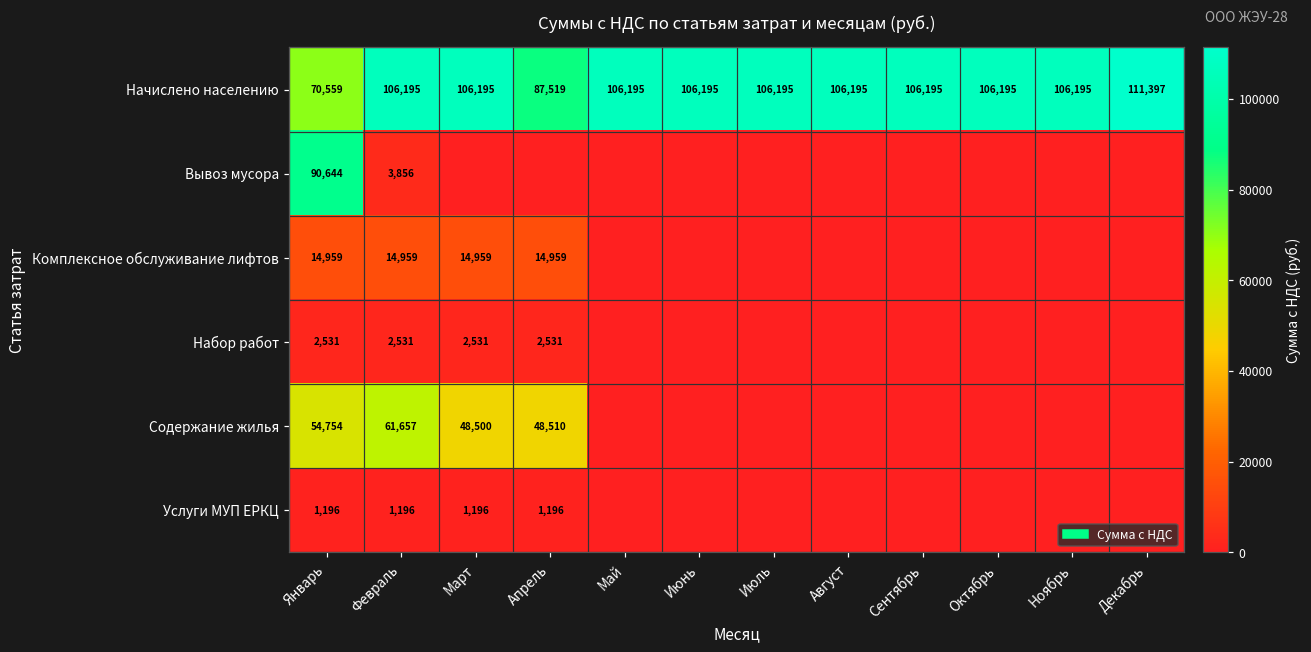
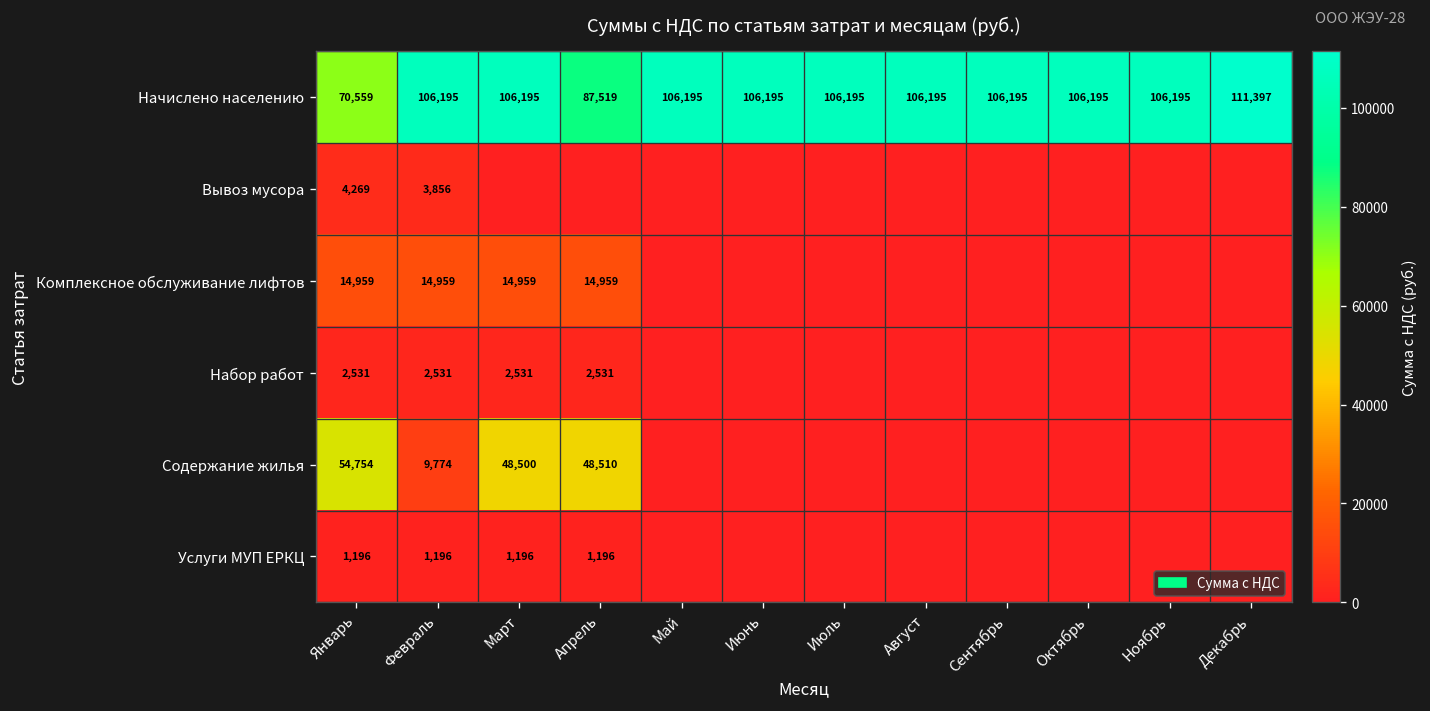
  {
    "Начислено населению": {
      "Январь": "70,559",
      "Февраль": "106,195",
      "Март": "106,195",
      "Апрель": "87,519",
      "Май": "106,195",
      "Июнь": "106,195",
      "Июль": "106,195",
      "Август": "106,195",
      "Сентябрь": "106,195",
      "Октябрь": "106,195",
      "Ноябрь": "106,195",
      "Декабрь": "111,397"
    },
    "Вывоз мусора": {
-     "Январь": "90,644",
+     "Январь": "4,269",
      "Февраль": "3,856"
    },
    "Комплексное обслуживание лифтов": {
      "Январь": "14,959",
      "Февраль": "14,959",
      "Март": "14,959",
      "Апрель": "14,959"
    },
    "Набор работ": {
      "Январь": "2,531",
      "Февраль": "2,531",
      "Март": "2,531",
      "Апрель": "2,531"
    },
    "Содержание жилья": {
      "Январь": "54,754",
-     "Февраль": "61,657",
+     "Февраль": "9,774",
      "Март": "48,500",
      "Апрель": "48,510"
    },
    "Услуги МУП ЕРКЦ": {
      "Январь": "1,196",
      "Февраль": "1,196",
      "Март": "1,196",
      "Апрель": "1,196"
    }
  }
